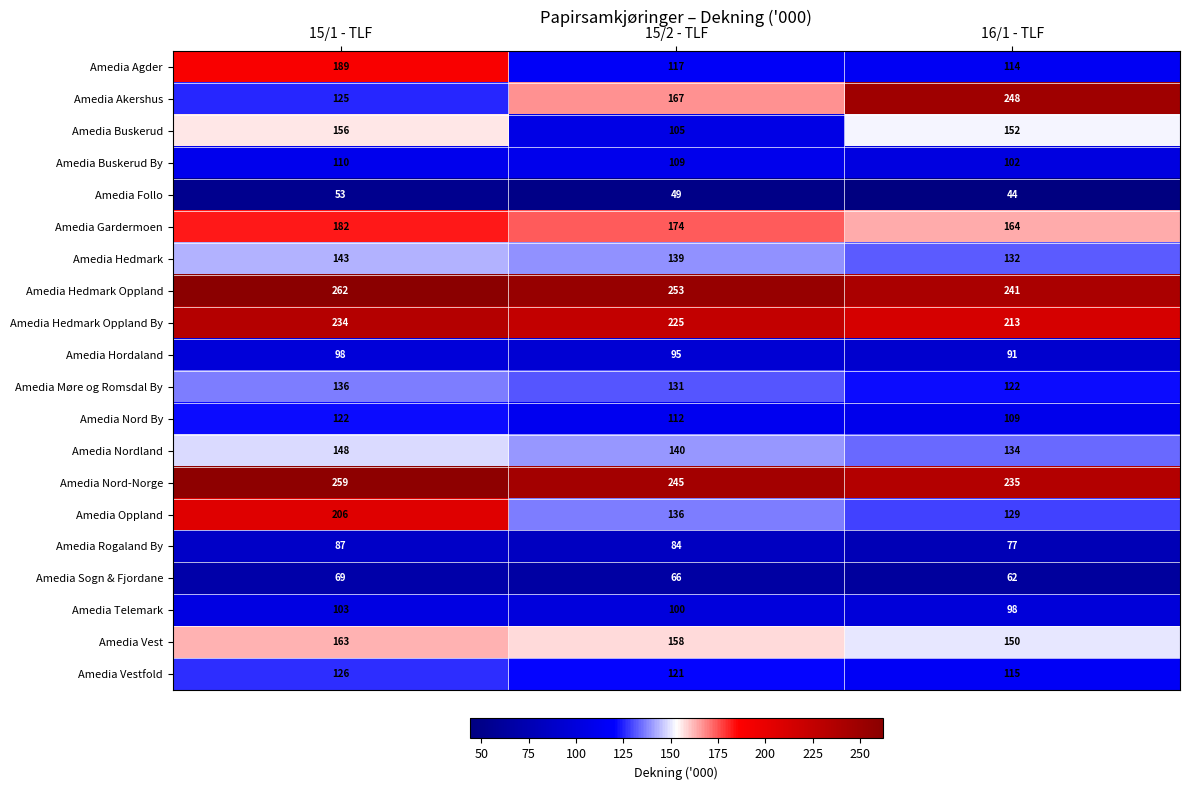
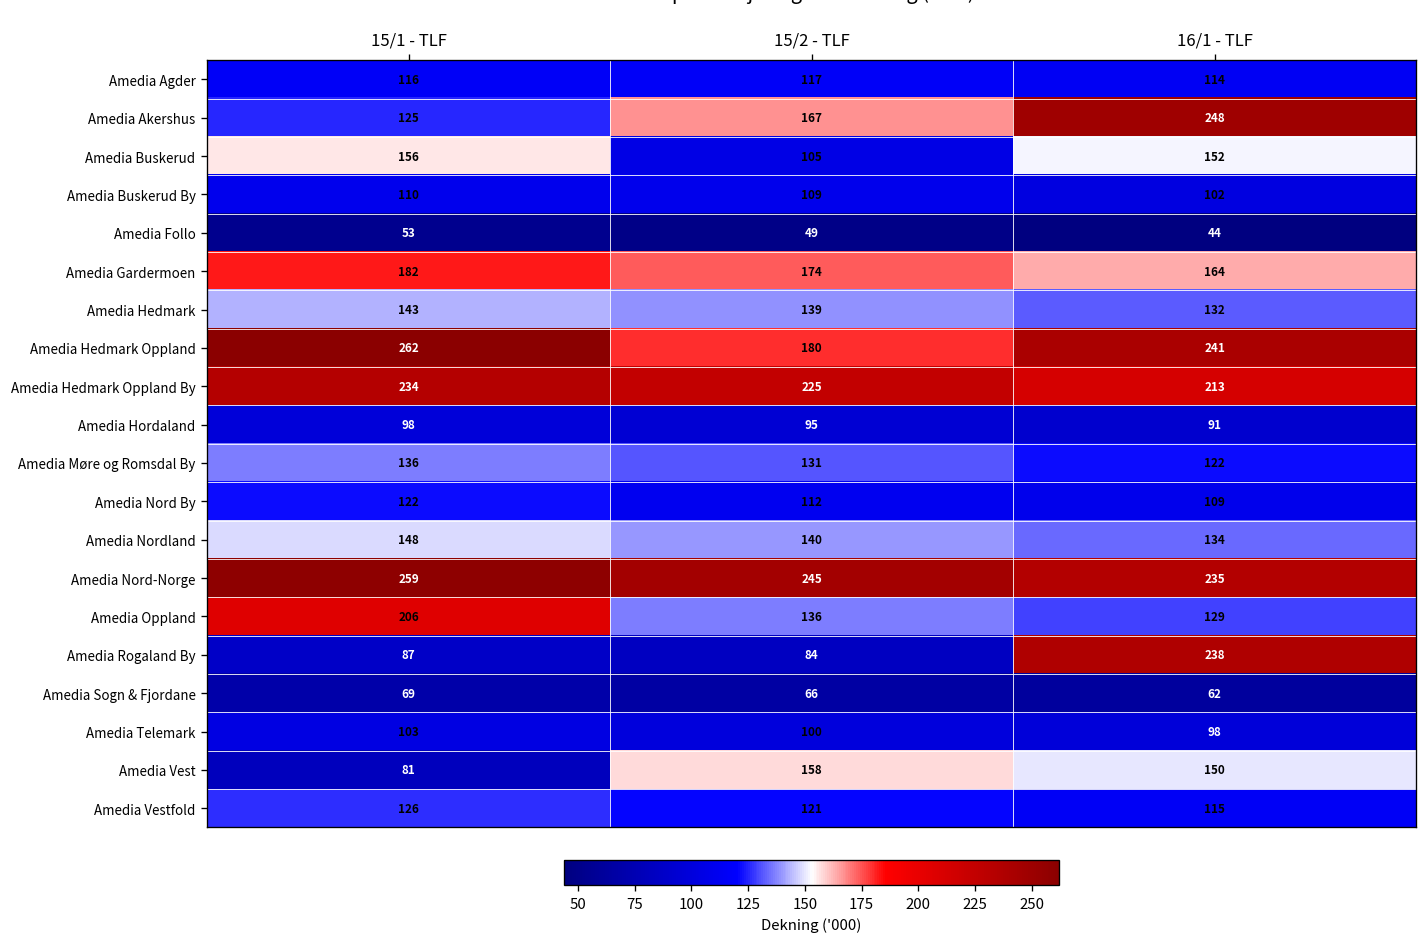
  {
    "Amedia Agder": {
-     "15/1 - TLF": 189,
+     "15/1 - TLF": 116,
      "15/2 - TLF": 117,
      "16/1 - TLF": 114
    },
    "Amedia Akershus": {
      "15/1 - TLF": 125,
      "15/2 - TLF": 167,
      "16/1 - TLF": 248
    },
    "Amedia Buskerud": {
      "15/1 - TLF": 156,
      "15/2 - TLF": 105,
      "16/1 - TLF": 152
    },
    "Amedia Buskerud By": {
      "15/1 - TLF": 110,
      "15/2 - TLF": 109,
      "16/1 - TLF": 102
    },
    "Amedia Follo": {
      "15/1 - TLF": 53,
      "15/2 - TLF": 49,
      "16/1 - TLF": 44
    },
    "Amedia Gardermoen": {
      "15/1 - TLF": 182,
      "15/2 - TLF": 174,
      "16/1 - TLF": 164
    },
    "Amedia Hedmark": {
      "15/1 - TLF": 143,
      "15/2 - TLF": 139,
      "16/1 - TLF": 132
    },
    "Amedia Hedmark Oppland": {
      "15/1 - TLF": 262,
-     "15/2 - TLF": 253,
+     "15/2 - TLF": 180,
      "16/1 - TLF": 241
    },
    "Amedia Hedmark Oppland By": {
      "15/1 - TLF": 234,
      "15/2 - TLF": 225,
      "16/1 - TLF": 213
    },
    "Amedia Hordaland": {
      "15/1 - TLF": 98,
      "15/2 - TLF": 95,
      "16/1 - TLF": 91
    },
    "Amedia Møre og Romsdal By": {
      "15/1 - TLF": 136,
      "15/2 - TLF": 131,
      "16/1 - TLF": 122
    },
    "Amedia Nord By": {
      "15/1 - TLF": 122,
      "15/2 - TLF": 112,
      "16/1 - TLF": 109
    },
    "Amedia Nordland": {
      "15/1 - TLF": 148,
      "15/2 - TLF": 140,
      "16/1 - TLF": 134
    },
    "Amedia Nord-Norge": {
      "15/1 - TLF": 259,
      "15/2 - TLF": 245,
      "16/1 - TLF": 235
    },
    "Amedia Oppland": {
      "15/1 - TLF": 206,
      "15/2 - TLF": 136,
      "16/1 - TLF": 129
    },
    "Amedia Rogaland By": {
      "15/1 - TLF": 87,
      "15/2 - TLF": 84,
-     "16/1 - TLF": 77
+     "16/1 - TLF": 238
    },
    "Amedia Sogn & Fjordane": {
      "15/1 - TLF": 69,
      "15/2 - TLF": 66,
      "16/1 - TLF": 62
    },
    "Amedia Telemark": {
      "15/1 - TLF": 103,
      "15/2 - TLF": 100,
      "16/1 - TLF": 98
    },
    "Amedia Vest": {
-     "15/1 - TLF": 163,
+     "15/1 - TLF": 81,
      "15/2 - TLF": 158,
      "16/1 - TLF": 150
    },
    "Amedia Vestfold": {
      "15/1 - TLF": 126,
      "15/2 - TLF": 121,
      "16/1 - TLF": 115
    }
  }
